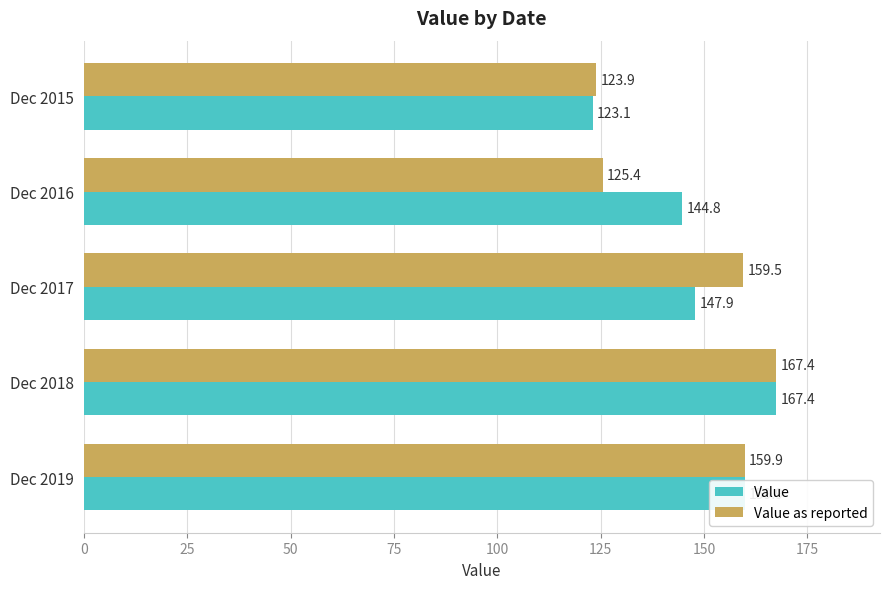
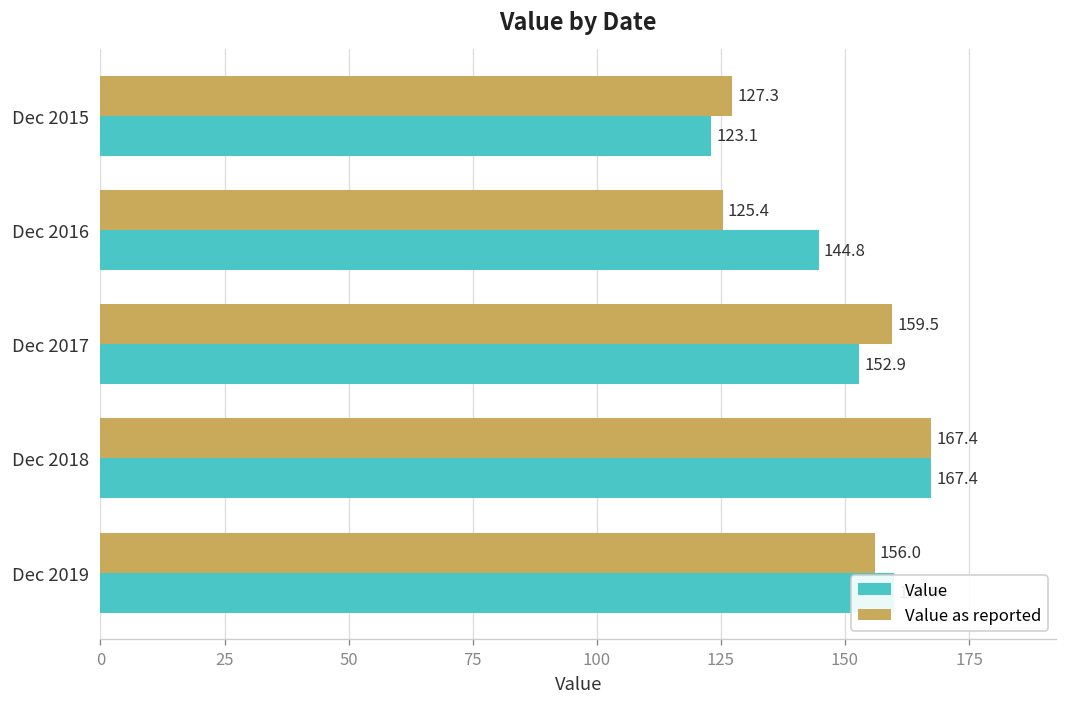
  {
    "Value": {
      "Dec 2015": 123.1,
      "Dec 2016": 144.8,
-     "Dec 2017": 147.9,
+     "Dec 2017": 152.9,
      "Dec 2018": 167.4
    },
    "Value as reported": {
-     "Dec 2015": 123.9,
+     "Dec 2015": 127.3,
      "Dec 2016": 125.4,
      "Dec 2017": 159.5,
      "Dec 2018": 167.4,
-     "Dec 2019": 159.9
+     "Dec 2019": 156.0
    }
  }
